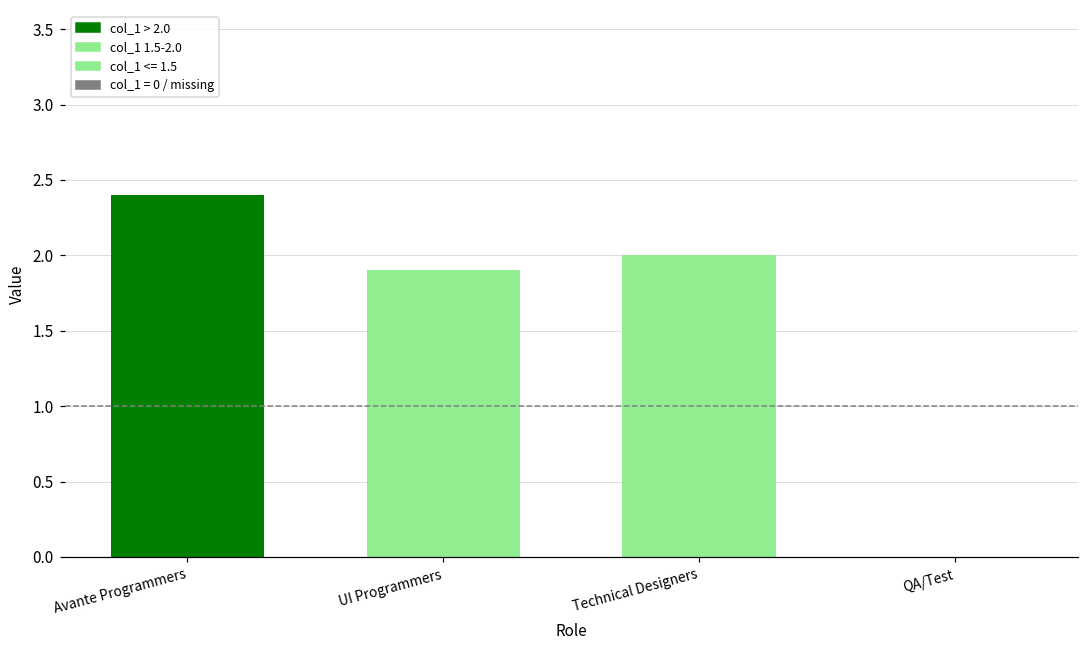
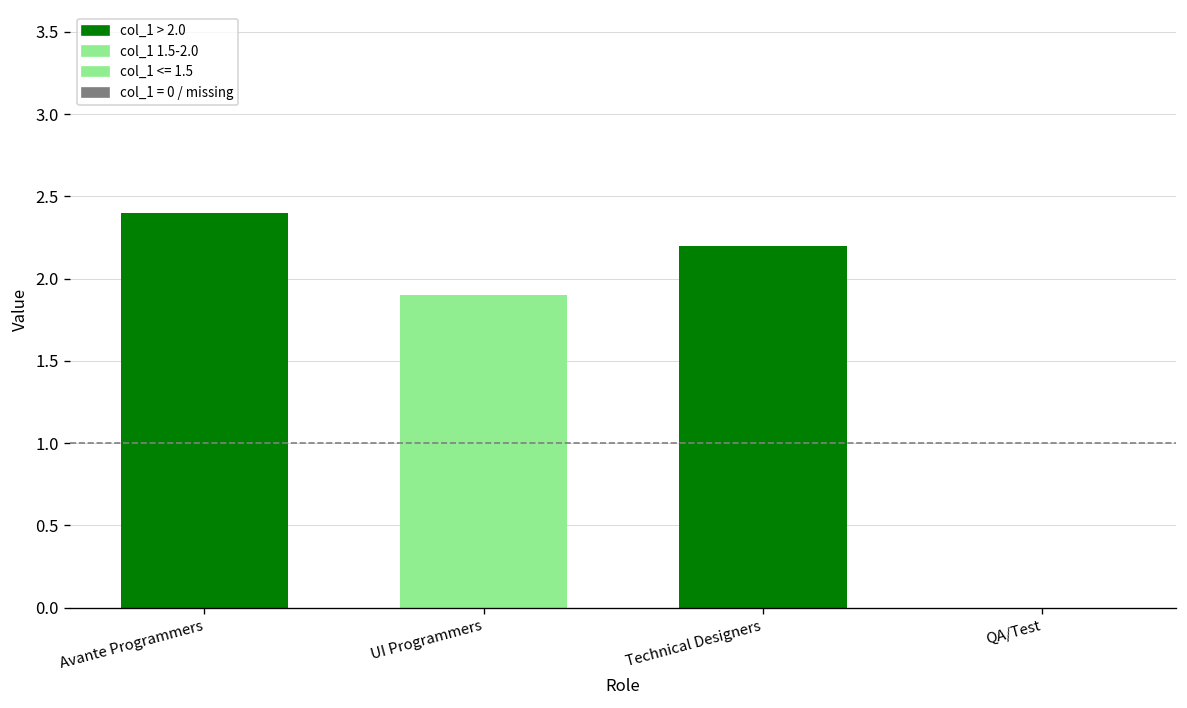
  {
    "Avante Programmers": 2.4,
    "UI Programmers": 1.9,
-   "Technical Designers": 2.0,
+   "Technical Designers": 2.2,
    "QA/Test": 0.0
  }
